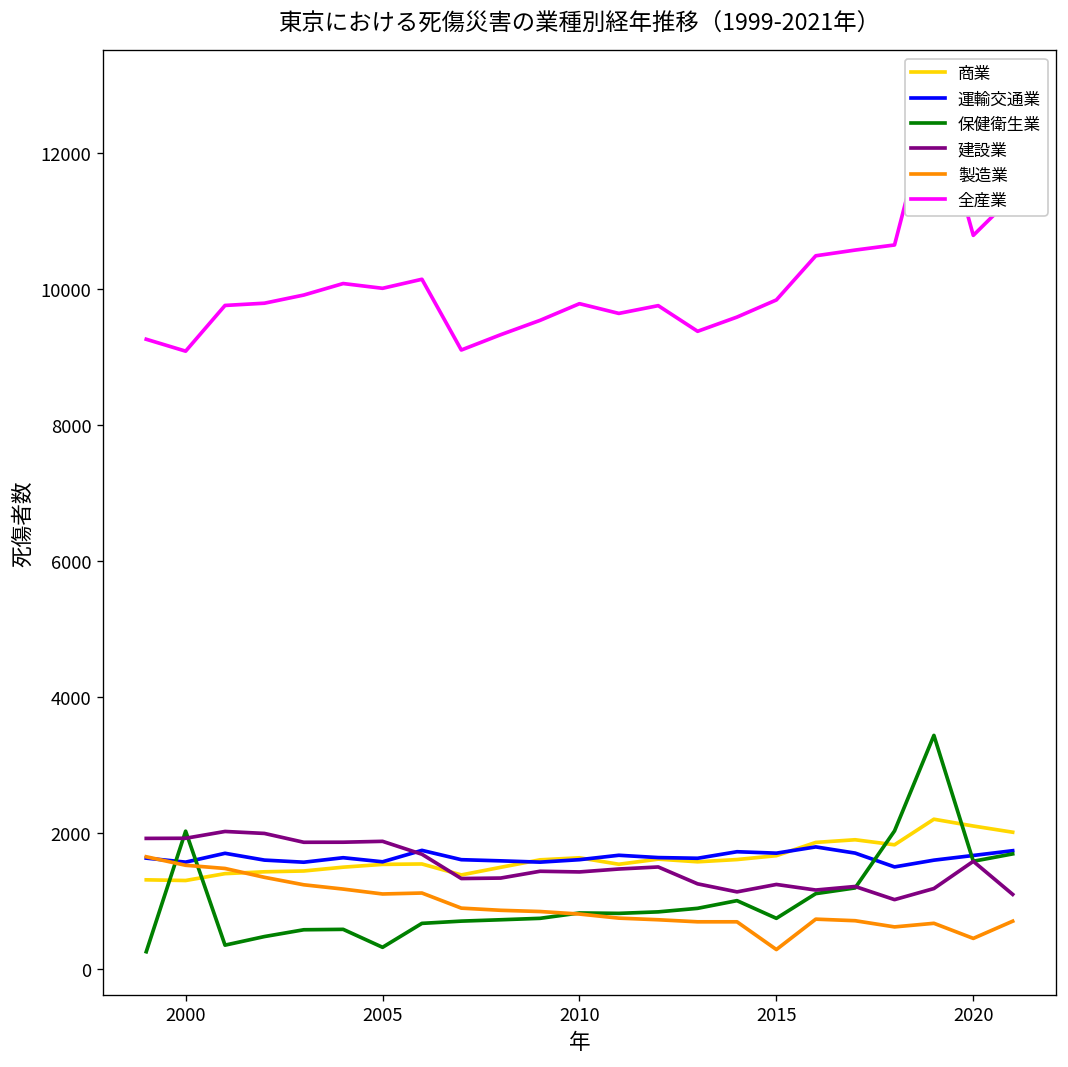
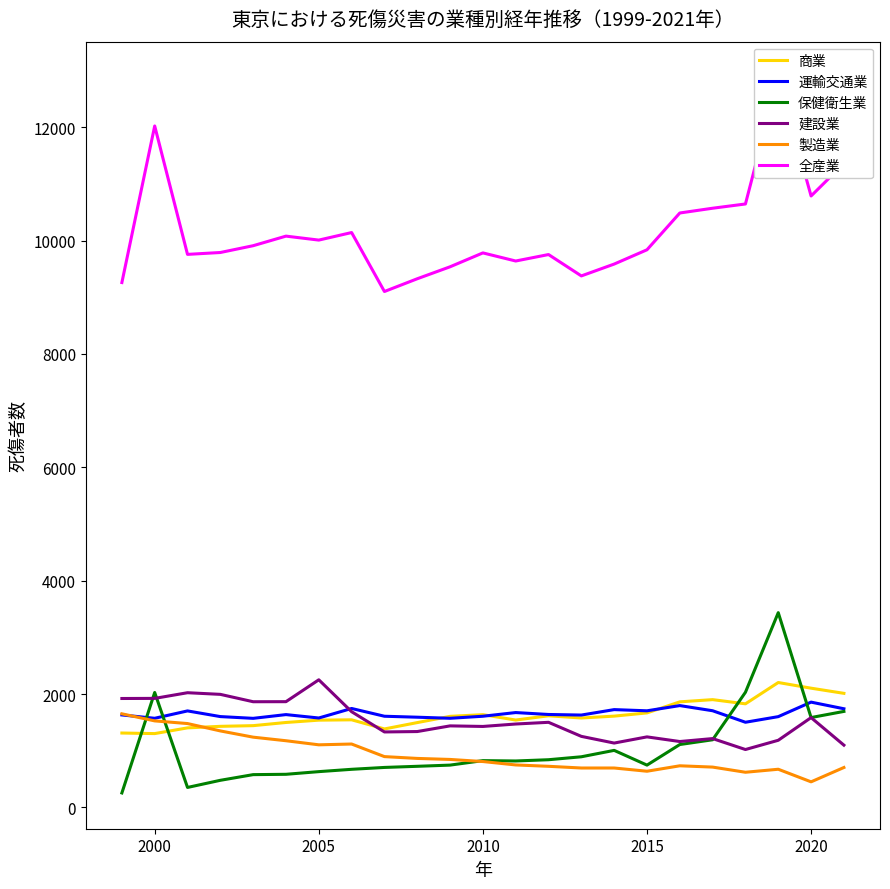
  {
    "商業": {
      "2000": 1300,
      "2020": 2100
    },
    "運輸交通業": {
      "2000": 1600,
-     "2020": 1700
+     "2020": 1900
    },
    "保健衛生業": {
      "2000": 2000,
-     "2005": 300,
+     "2005": 600,
      "2015": 700
    },
    "建設業": {
      "2000": 1900,
-     "2005": 1900,
+     "2005": 2300,
      "2010": 1400,
      "2015": 1200
    },
    "製造業": {
      "2000": 1500,
      "2005": 1100,
-     "2015": 300,
+     "2015": 600,
      "2020": 500
    },
    "全産業": {
-     "2000": 9100,
+     "2000": 12000,
      "2005": 10000,
      "2010": 9800,
      "2015": 9800,
      "2020": 10800
    }
  }
